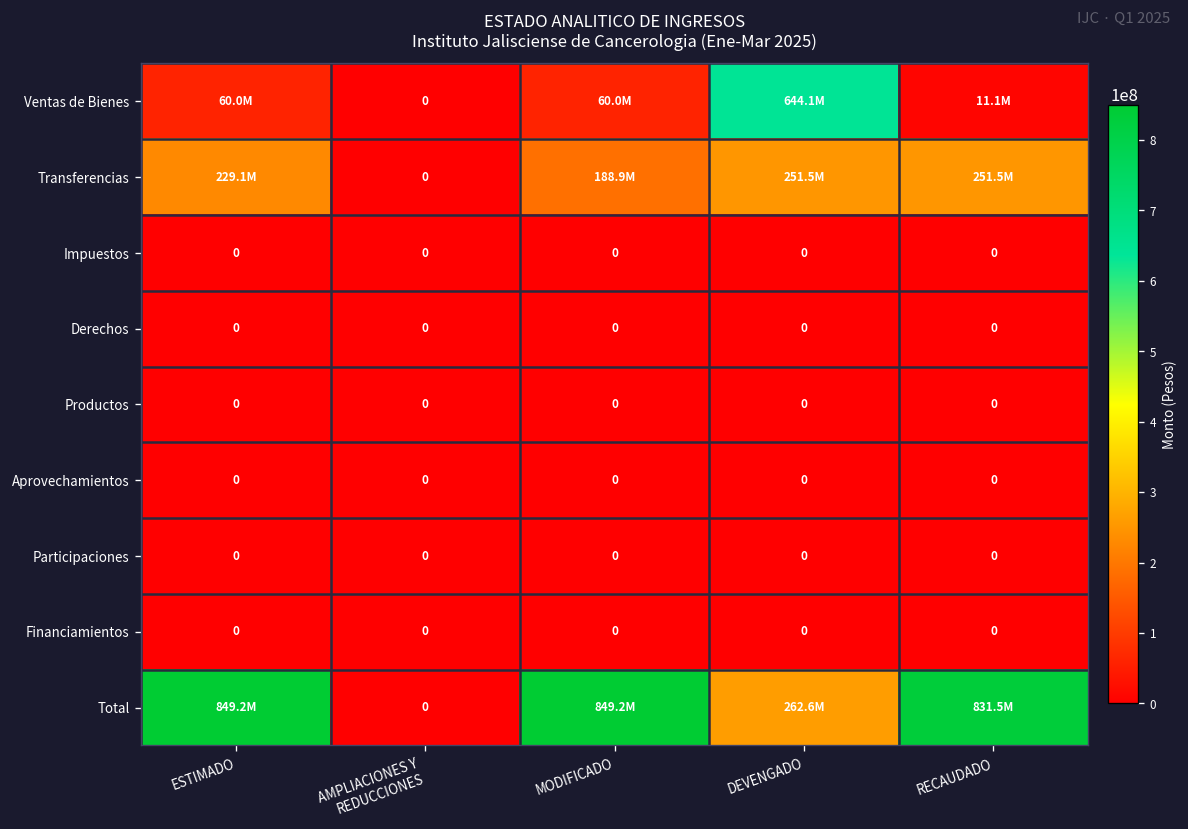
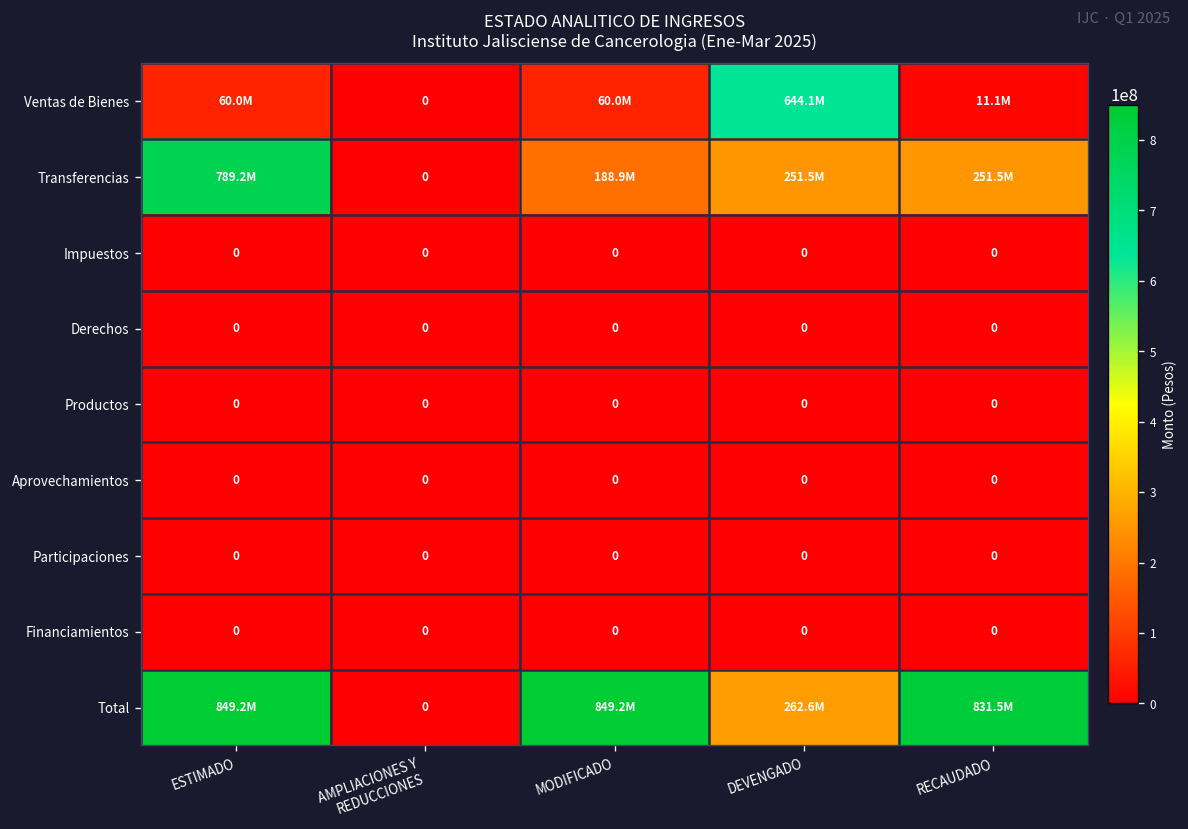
  {
    "Ventas de Bienes": {
      "ESTIMADO": "60.0M",
      "AMPLIACIONES Y REDUCCIONES": "0",
      "MODIFICADO": "60.0M",
      "DEVENGADO": "644.1M",
      "RECAUDADO": "11.1M"
    },
    "Transferencias": {
-     "ESTIMADO": "229.1M",
+     "ESTIMADO": "789.2M",
      "AMPLIACIONES Y REDUCCIONES": "0",
      "MODIFICADO": "188.9M",
      "DEVENGADO": "251.5M",
      "RECAUDADO": "251.5M"
    },
    "Impuestos": {
      "ESTIMADO": "0",
      "AMPLIACIONES Y REDUCCIONES": "0",
      "MODIFICADO": "0",
      "DEVENGADO": "0",
      "RECAUDADO": "0"
    },
    "Derechos": {
      "ESTIMADO": "0",
      "AMPLIACIONES Y REDUCCIONES": "0",
      "MODIFICADO": "0",
      "DEVENGADO": "0",
      "RECAUDADO": "0"
    },
    "Productos": {
      "ESTIMADO": "0",
      "AMPLIACIONES Y REDUCCIONES": "0",
      "MODIFICADO": "0",
      "DEVENGADO": "0",
      "RECAUDADO": "0"
    },
    "Aprovechamientos": {
      "ESTIMADO": "0",
      "AMPLIACIONES Y REDUCCIONES": "0",
      "MODIFICADO": "0",
      "DEVENGADO": "0",
      "RECAUDADO": "0"
    },
    "Participaciones": {
      "ESTIMADO": "0",
      "AMPLIACIONES Y REDUCCIONES": "0",
      "MODIFICADO": "0",
      "DEVENGADO": "0",
      "RECAUDADO": "0"
    },
    "Financiamientos": {
      "ESTIMADO": "0",
      "AMPLIACIONES Y REDUCCIONES": "0",
      "MODIFICADO": "0",
      "DEVENGADO": "0",
      "RECAUDADO": "0"
    },
    "Total": {
      "ESTIMADO": "849.2M",
      "AMPLIACIONES Y REDUCCIONES": "0",
      "MODIFICADO": "849.2M",
      "DEVENGADO": "262.6M",
      "RECAUDADO": "831.5M"
    }
  }
